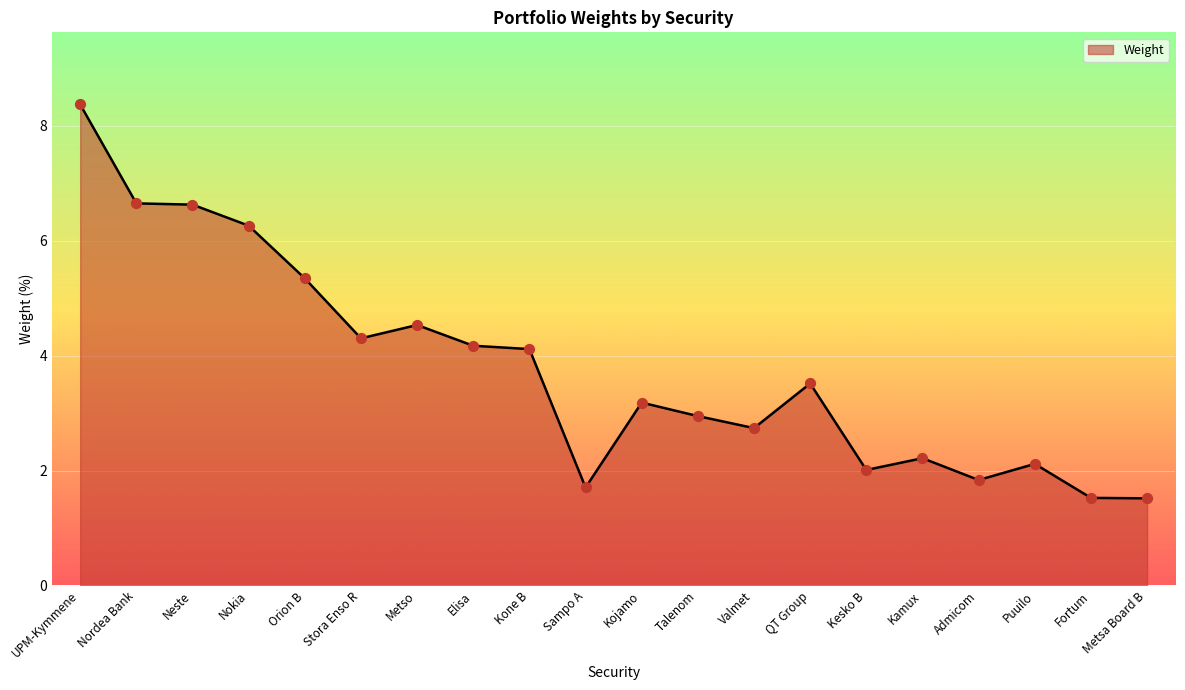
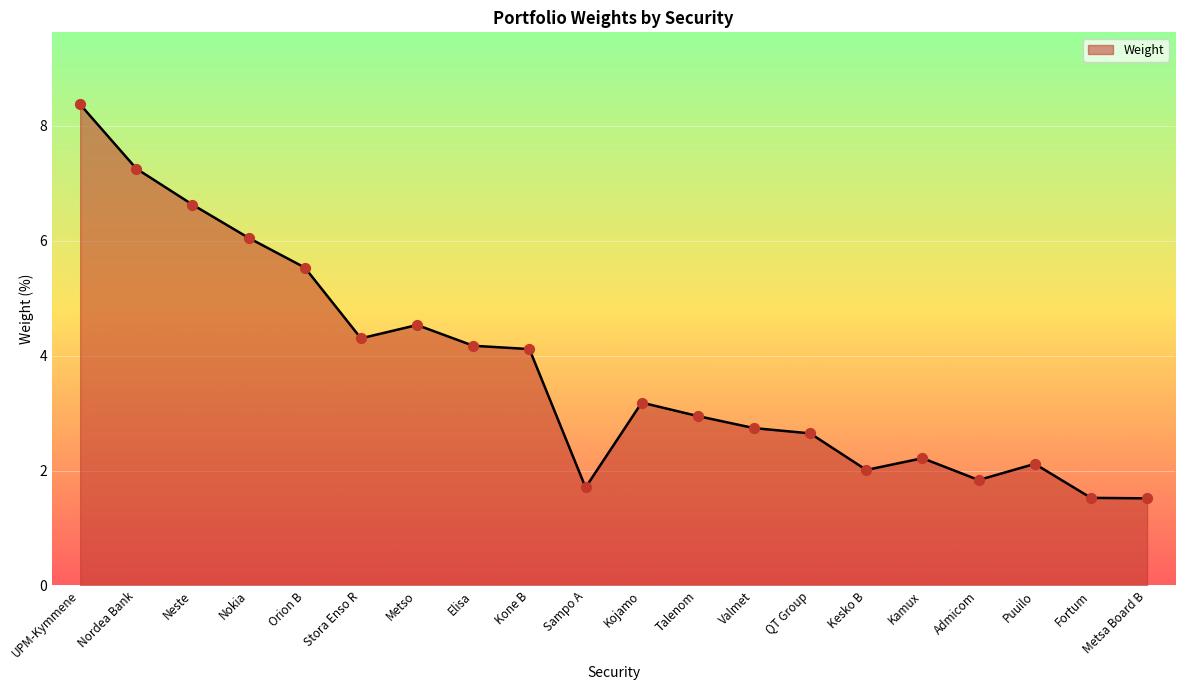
  {
    "UPM-Kymmene": 8.4,
-   "Nordea Bank": 6.7,
+   "Nordea Bank": 7.3,
    "Neste": 6.6,
-   "Nokia": 6.3,
-   "Orion B": 5.3,
+   "Nokia": 6.1,
+   "Orion B": 5.5,
    "Stora Enso R": 4.3,
    "Metso": 4.5,
    "Elisa": 4.2,
    "Kone B": 4.1,
    "Sampo A": 1.7,
    "Kojamo": 3.2,
    "Talenom": 2.9,
    "Valmet": 2.7,
-   "QT Group": 3.5,
+   "QT Group": 2.6,
    "Kesko B": 2.0,
    "Kamux": 2.2,
    "Admicom": 1.8,
    "Puuilo": 2.1,
    "Fortum": 1.5,
    "Metsa Board B": 1.5
  }
